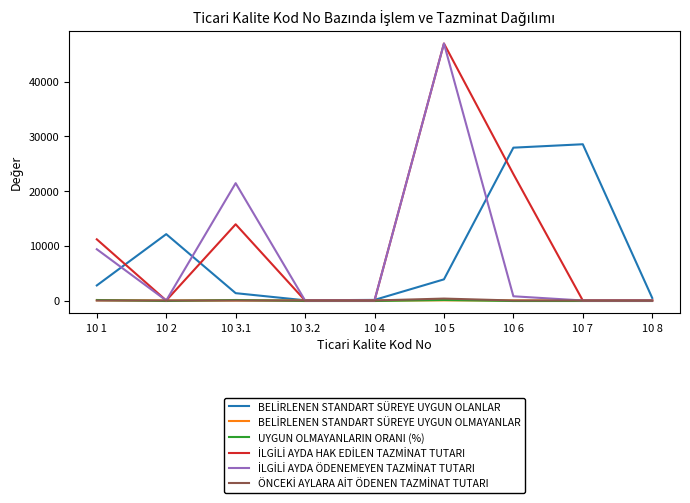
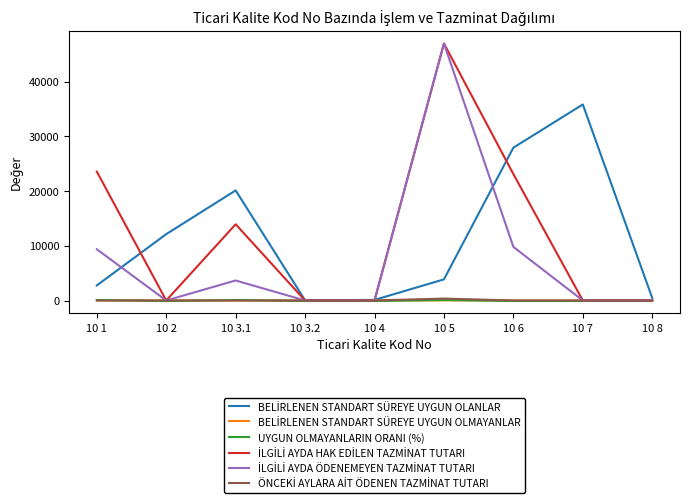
  {
    "BELİRLENEN STANDART SÜREYE UYGUN OLANLAR": {
      "10 1": 3000,
      "10 2": 12000,
-     "10 3.1": 1000,
+     "10 3.1": 20000,
      "10 5": 4000,
      "10 6": 28000,
-     "10 7": 29000
+     "10 7": 36000
    },
    "İLGİLİ AYDA HAK EDİLEN TAZMİNAT TUTARI": {
-     "10 1": 11000,
+     "10 1": 24000,
      "10 3.1": 14000,
      "10 6": 23000
    },
    "İLGİLİ AYDA ÖDENEMEYEN TAZMİNAT TUTARI": {
      "10 1": 9000,
-     "10 3.1": 21000,
-     "10 6": 1000
+     "10 3.1": 4000,
+     "10 6": 10000
    }
  }
